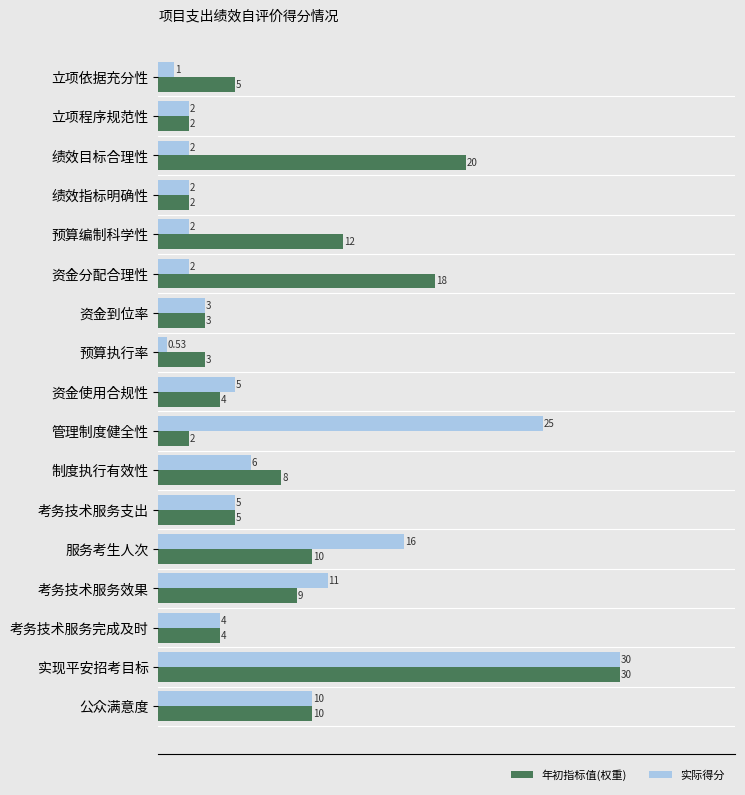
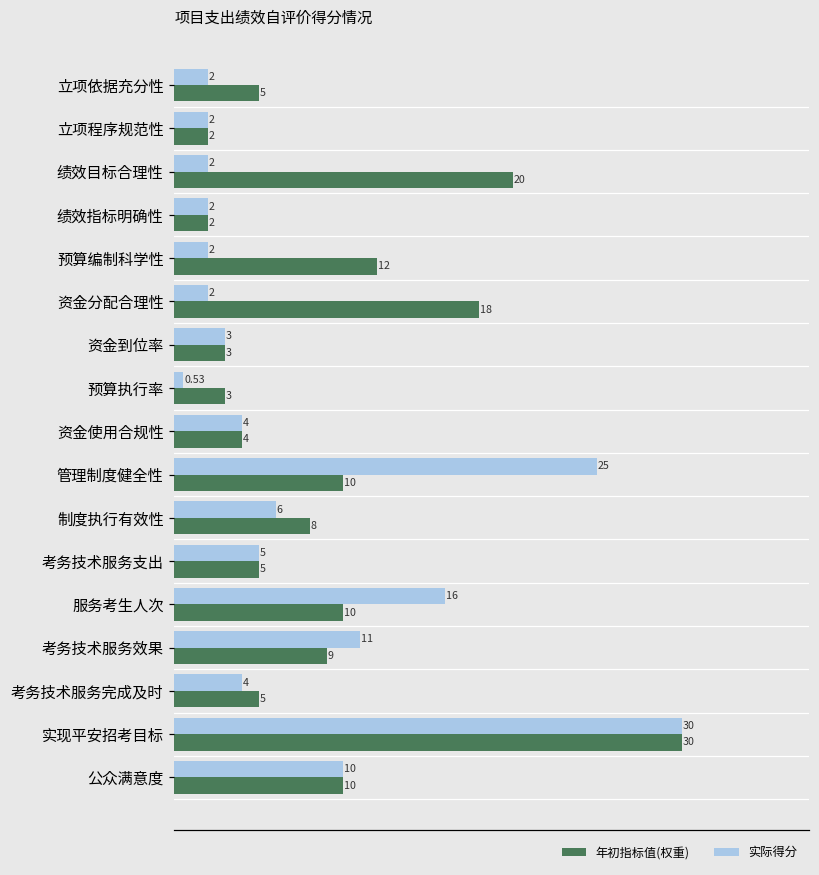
  {
    "年初指标值(权重)": {
      "立项依据充分性": 5,
      "立项程序规范性": 2,
      "绩效目标合理性": 20,
      "绩效指标明确性": 2,
      "预算编制科学性": 12,
      "资金分配合理性": 18,
      "资金到位率": 3,
      "预算执行率": 3,
      "资金使用合规性": 4,
-     "管理制度健全性": 2,
+     "管理制度健全性": 10,
      "制度执行有效性": 8,
      "考务技术服务支出": 5,
      "服务考生人次": 10,
      "考务技术服务效果": 9,
-     "考务技术服务完成及时": 4,
+     "考务技术服务完成及时": 5,
      "实现平安招考目标": 30,
      "公众满意度": 10
    },
    "实际得分": {
-     "立项依据充分性": 1,
+     "立项依据充分性": 2,
      "立项程序规范性": 2,
      "绩效目标合理性": 2,
      "绩效指标明确性": 2,
      "预算编制科学性": 2,
      "资金分配合理性": 2,
      "资金到位率": 3,
      "预算执行率": 0.53,
-     "资金使用合规性": 5,
+     "资金使用合规性": 4,
      "管理制度健全性": 25,
      "制度执行有效性": 6,
      "考务技术服务支出": 5,
      "服务考生人次": 16,
      "考务技术服务效果": 11,
      "考务技术服务完成及时": 4,
      "实现平安招考目标": 30,
      "公众满意度": 10
    }
  }
